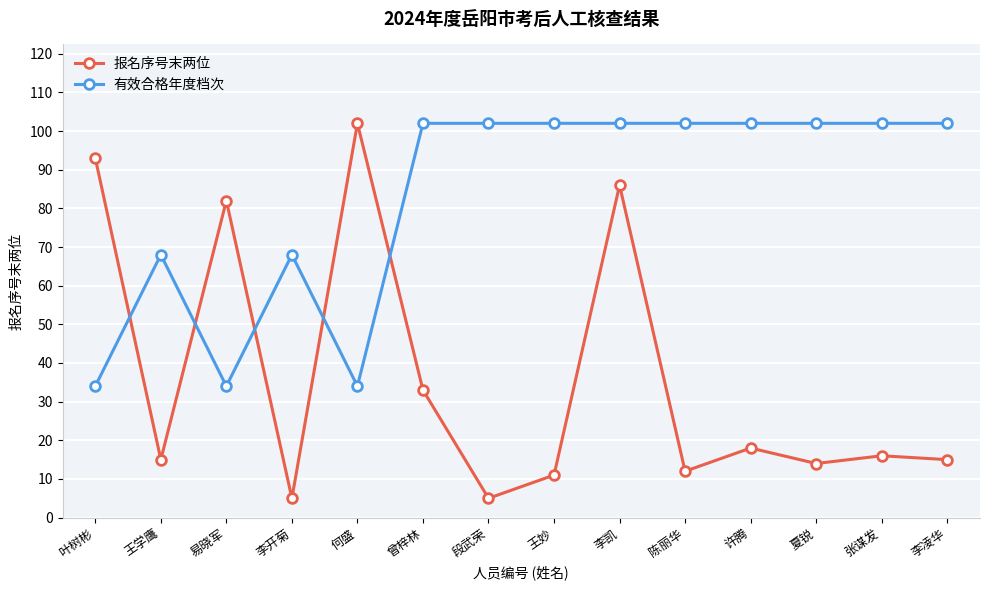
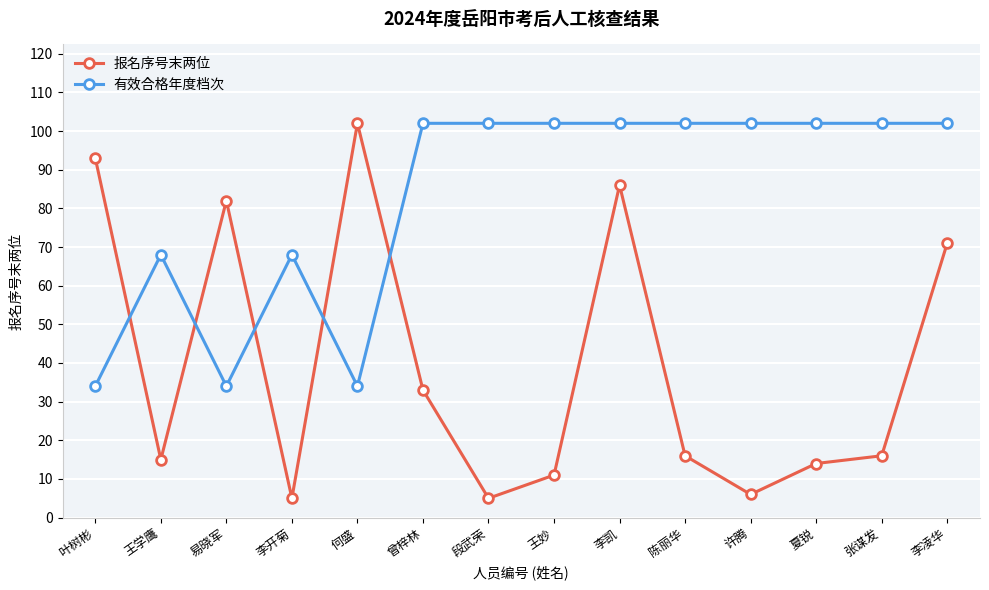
  {
    "报名序号末两位": {
      "叶树彬": 93,
      "王学鹰": 15,
      "易晓军": 82,
      "李开菊": 5,
      "何盛": 102,
      "曾梓林": 33,
      "段武荣": 5,
      "王妙": 11,
      "李凯": 86,
-     "陈丽华": 12,
-     "许腾": 18,
+     "陈丽华": 16,
+     "许腾": 6,
      "夏锐": 14,
      "张谋发": 16,
-     "李凌华": 15
+     "李凌华": 71
    },
    "有效合格年度档次": {
      "叶树彬": 34,
      "王学鹰": 68,
      "易晓军": 34,
      "李开菊": 68,
      "何盛": 34,
      "曾梓林": 102,
      "段武荣": 102,
      "王妙": 102,
      "李凯": 102,
      "陈丽华": 102,
      "许腾": 102,
      "夏锐": 102,
      "张谋发": 102,
      "李凌华": 102
    }
  }
